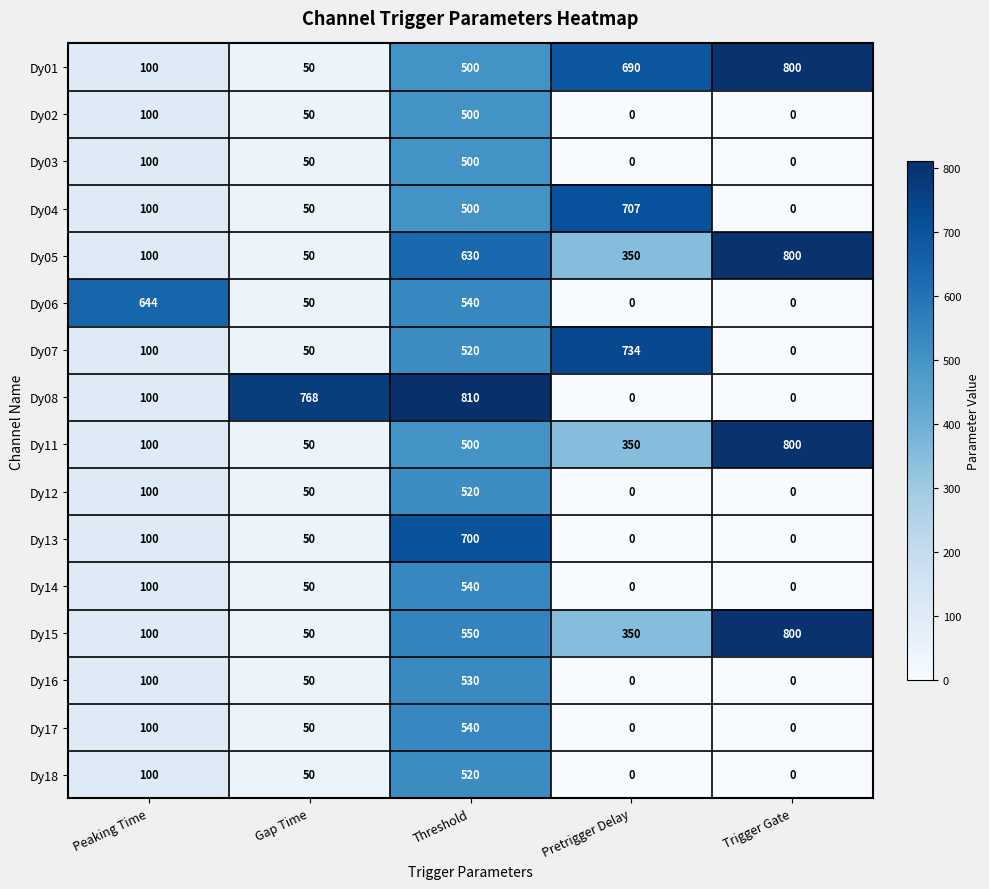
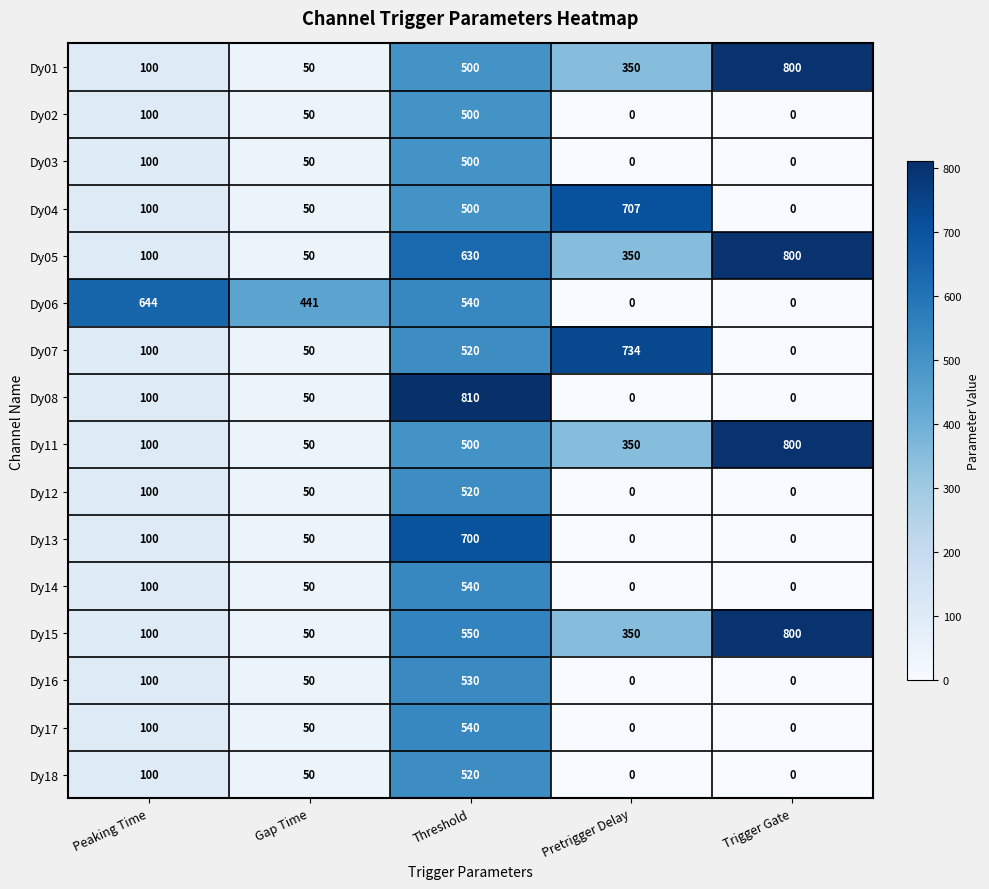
  {
    "Dy01": {
      "Peaking Time": 100,
      "Gap Time": 50,
      "Threshold": 500,
-     "Pretrigger Delay": 690,
+     "Pretrigger Delay": 350,
      "Trigger Gate": 800
    },
    "Dy02": {
      "Peaking Time": 100,
      "Gap Time": 50,
      "Threshold": 500,
      "Pretrigger Delay": 0,
      "Trigger Gate": 0
    },
    "Dy03": {
      "Peaking Time": 100,
      "Gap Time": 50,
      "Threshold": 500,
      "Pretrigger Delay": 0,
      "Trigger Gate": 0
    },
    "Dy04": {
      "Peaking Time": 100,
      "Gap Time": 50,
      "Threshold": 500,
      "Pretrigger Delay": 707,
      "Trigger Gate": 0
    },
    "Dy05": {
      "Peaking Time": 100,
      "Gap Time": 50,
      "Threshold": 630,
      "Pretrigger Delay": 350,
      "Trigger Gate": 800
    },
    "Dy06": {
      "Peaking Time": 644,
-     "Gap Time": 50,
+     "Gap Time": 441,
      "Threshold": 540,
      "Pretrigger Delay": 0,
      "Trigger Gate": 0
    },
    "Dy07": {
      "Peaking Time": 100,
      "Gap Time": 50,
      "Threshold": 520,
      "Pretrigger Delay": 734,
      "Trigger Gate": 0
    },
    "Dy08": {
      "Peaking Time": 100,
-     "Gap Time": 768,
+     "Gap Time": 50,
      "Threshold": 810,
      "Pretrigger Delay": 0,
      "Trigger Gate": 0
    },
    "Dy11": {
      "Peaking Time": 100,
      "Gap Time": 50,
      "Threshold": 500,
      "Pretrigger Delay": 350,
      "Trigger Gate": 800
    },
    "Dy12": {
      "Peaking Time": 100,
      "Gap Time": 50,
      "Threshold": 520,
      "Pretrigger Delay": 0,
      "Trigger Gate": 0
    },
    "Dy13": {
      "Peaking Time": 100,
      "Gap Time": 50,
      "Threshold": 700,
      "Pretrigger Delay": 0,
      "Trigger Gate": 0
    },
    "Dy14": {
      "Peaking Time": 100,
      "Gap Time": 50,
      "Threshold": 540,
      "Pretrigger Delay": 0,
      "Trigger Gate": 0
    },
    "Dy15": {
      "Peaking Time": 100,
      "Gap Time": 50,
      "Threshold": 550,
      "Pretrigger Delay": 350,
      "Trigger Gate": 800
    },
    "Dy16": {
      "Peaking Time": 100,
      "Gap Time": 50,
      "Threshold": 530,
      "Pretrigger Delay": 0,
      "Trigger Gate": 0
    },
    "Dy17": {
      "Peaking Time": 100,
      "Gap Time": 50,
      "Threshold": 540,
      "Pretrigger Delay": 0,
      "Trigger Gate": 0
    },
    "Dy18": {
      "Peaking Time": 100,
      "Gap Time": 50,
      "Threshold": 520,
      "Pretrigger Delay": 0,
      "Trigger Gate": 0
    }
  }
